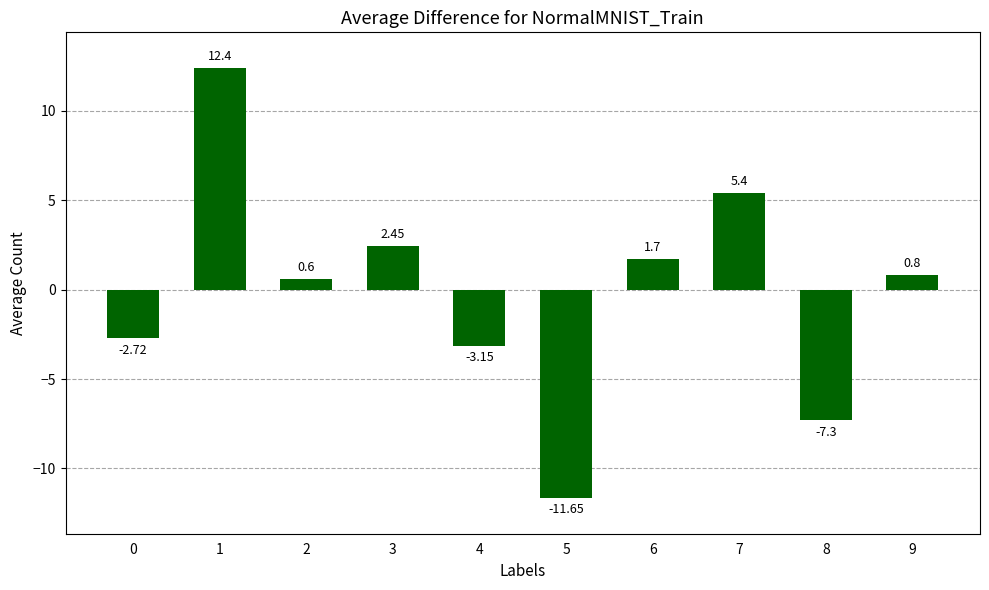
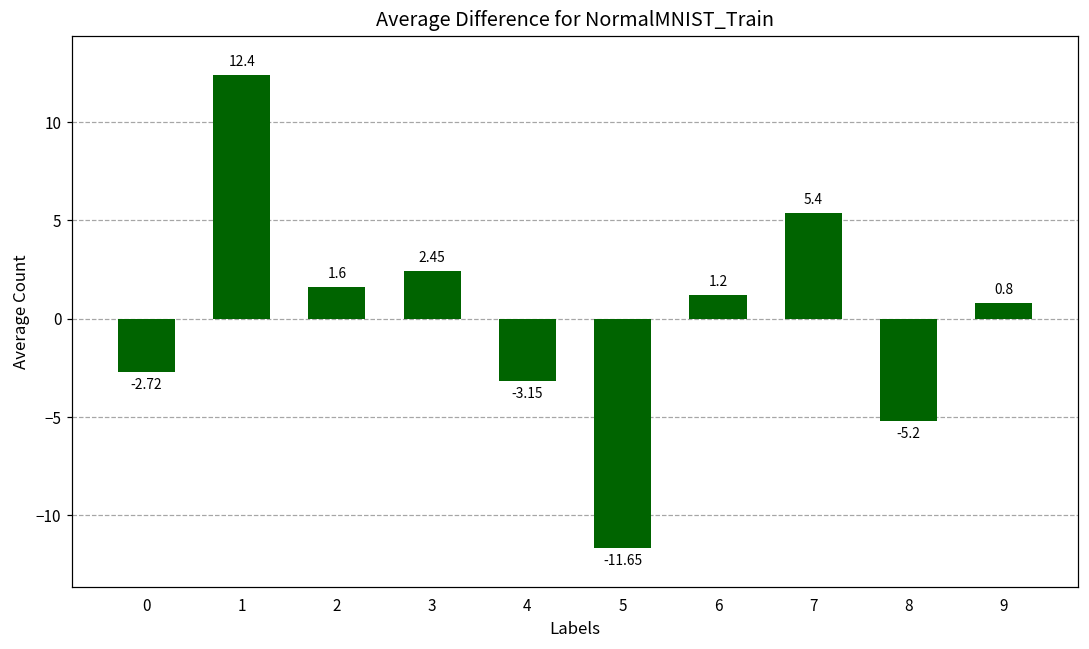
  {
    "0": -2.72,
    "1": 12.4,
-   "2": 0.6,
+   "2": 1.6,
    "3": 2.45,
    "4": -3.15,
    "5": -11.65,
-   "6": 1.7,
+   "6": 1.2,
    "7": 5.4,
-   "8": -7.3,
+   "8": -5.2,
    "9": 0.8
  }
